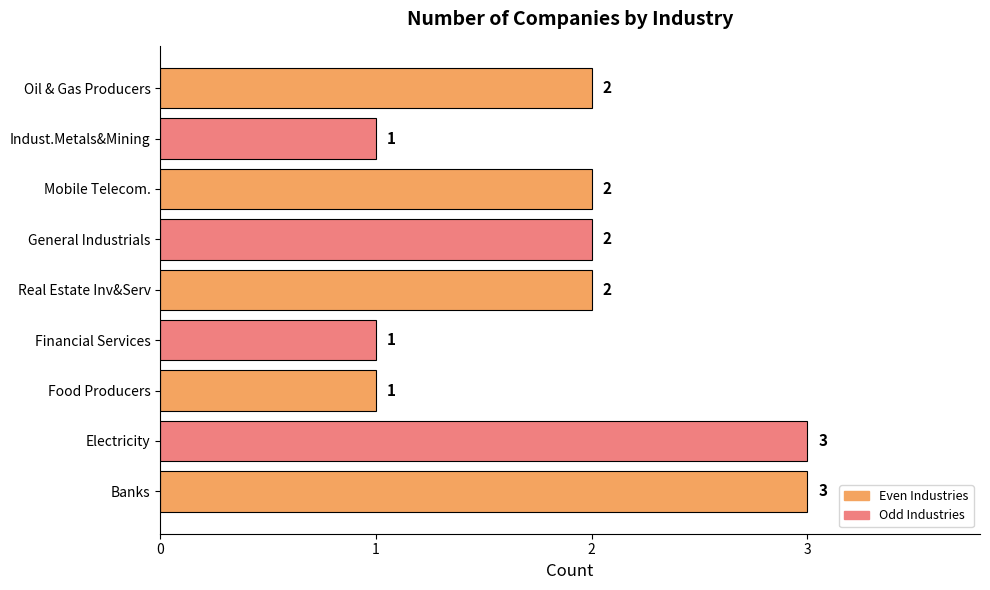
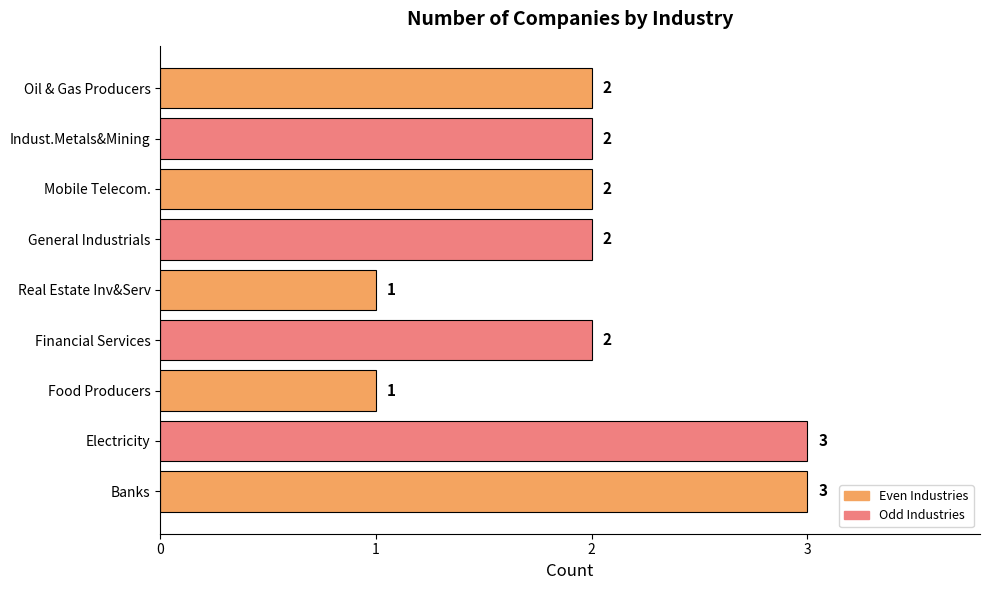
  {
    "Oil & Gas Producers": 2,
-   "Indust.Metals&Mining": 1,
+   "Indust.Metals&Mining": 2,
    "Mobile Telecom.": 2,
    "General Industrials": 2,
-   "Real Estate Inv&Serv": 2,
-   "Financial Services": 1,
+   "Real Estate Inv&Serv": 1,
+   "Financial Services": 2,
    "Food Producers": 1,
    "Electricity": 3,
    "Banks": 3
  }
